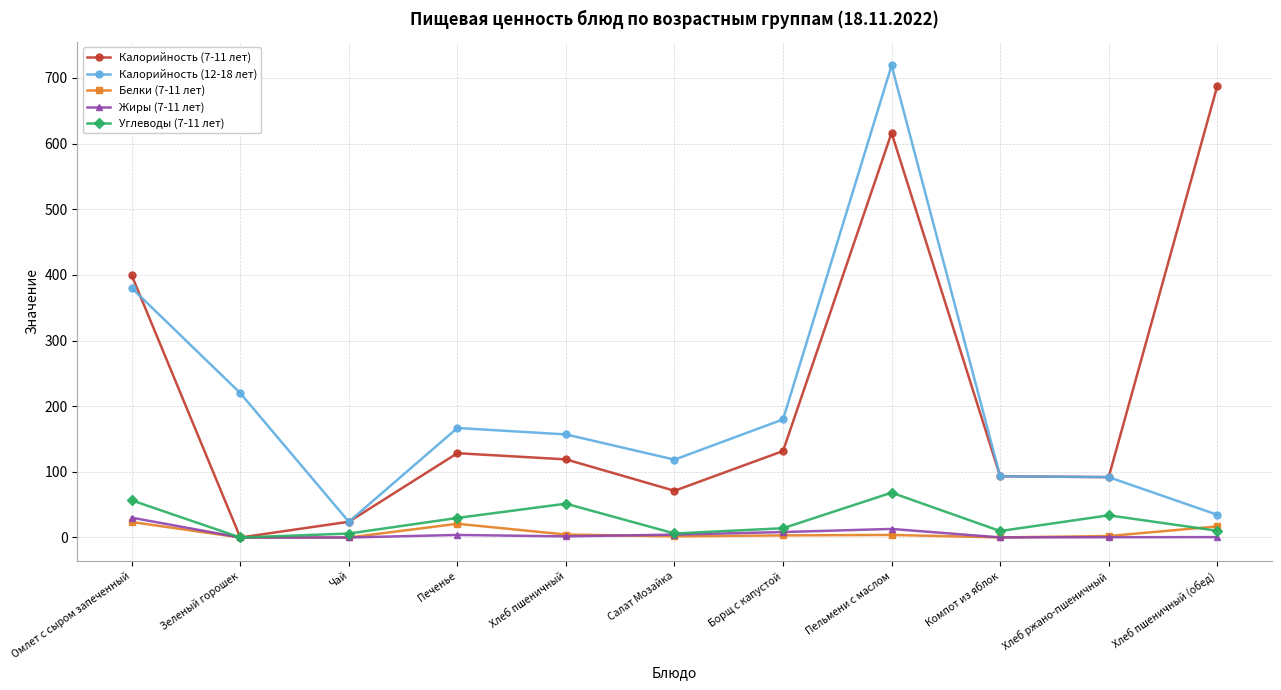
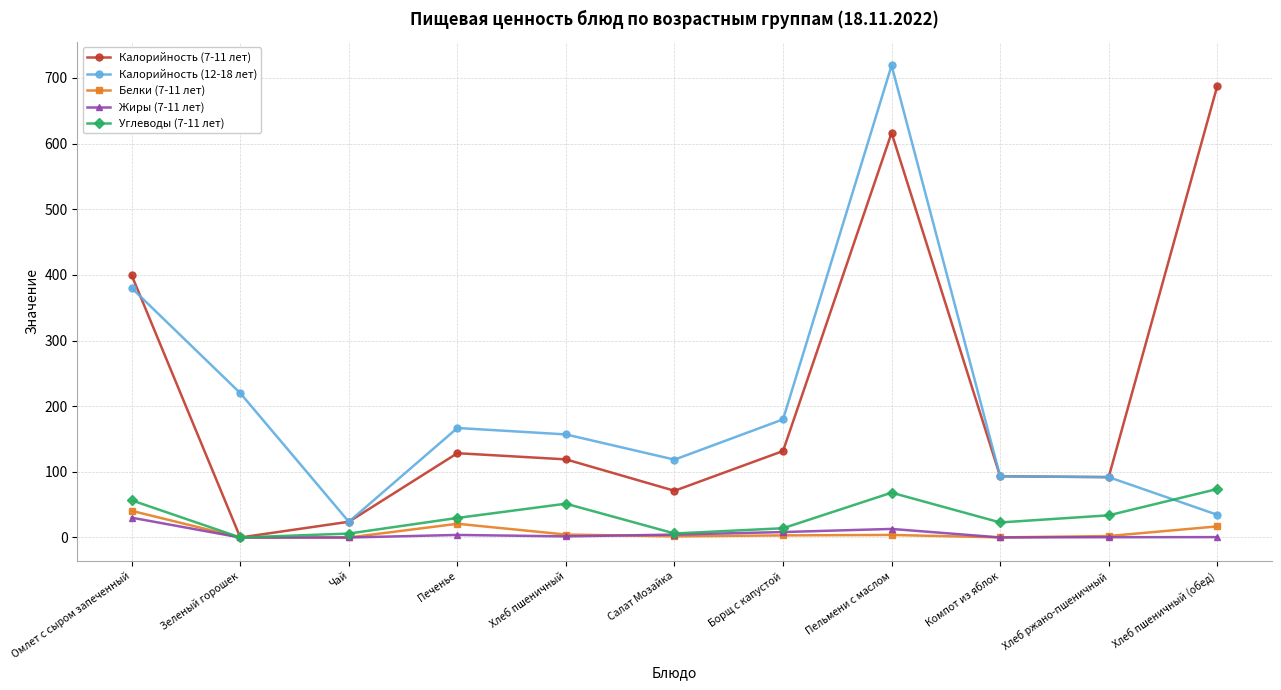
  {
    "Калорийность (7-11 лет)": {
      "Омлет с сыром запеченный": 400,
      "Печенье": 130,
      "Хлеб пшеничный": 120,
      "Салат Мозайка": 70,
      "Борщ с капустой": 130,
      "Пельмени с маслом": 620,
      "Хлеб пшеничный (обед)": 690
    },
    "Калорийность (12-18 лет)": {
      "Омлет с сыром запеченный": 380,
      "Зеленый горошек": 220,
      "Печенье": 170,
      "Хлеб пшеничный": 160,
      "Салат Мозайка": 120,
      "Борщ с капустой": 180,
      "Пельмени с маслом": 720,
      "Хлеб пшеничный (обед)": 30
    },
    "Белки (7-11 лет)": {
-     "Омлет с сыром запеченный": 20,
+     "Омлет с сыром запеченный": 40,
      "Печенье": 20,
      "Борщ с капустой": 0,
      "Пельмени с маслом": 0,
      "Хлеб пшеничный (обед)": 20
    },
    "Жиры (7-11 лет)": {
      "Омлет с сыром запеченный": 30,
      "Печенье": 0,
      "Борщ с капустой": 10,
      "Пельмени с маслом": 10,
      "Хлеб пшеничный (обед)": 0
    },
    "Углеводы (7-11 лет)": {
      "Омлет с сыром запеченный": 60,
      "Чай": 10,
      "Печенье": 30,
      "Хлеб пшеничный": 50,
      "Борщ с капустой": 10,
      "Пельмени с маслом": 70,
-     "Компот из яблок": 10,
+     "Компот из яблок": 20,
      "Хлеб ржано-пшеничный": 30,
-     "Хлеб пшеничный (обед)": 10
+     "Хлеб пшеничный (обед)": 70
    }
  }
